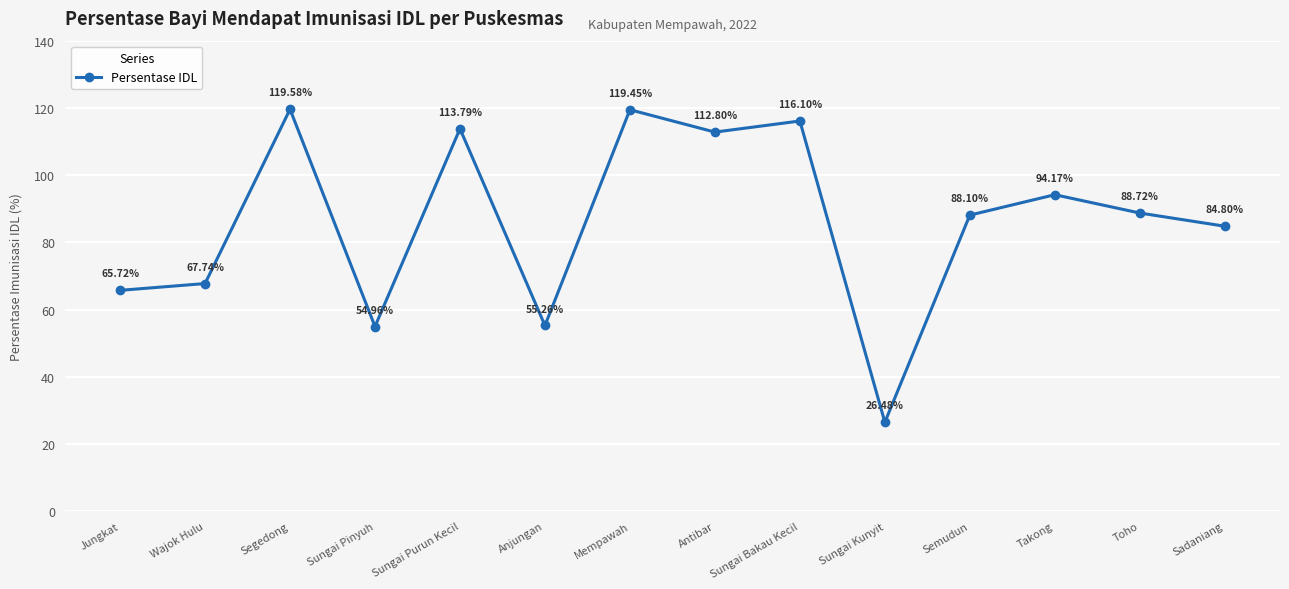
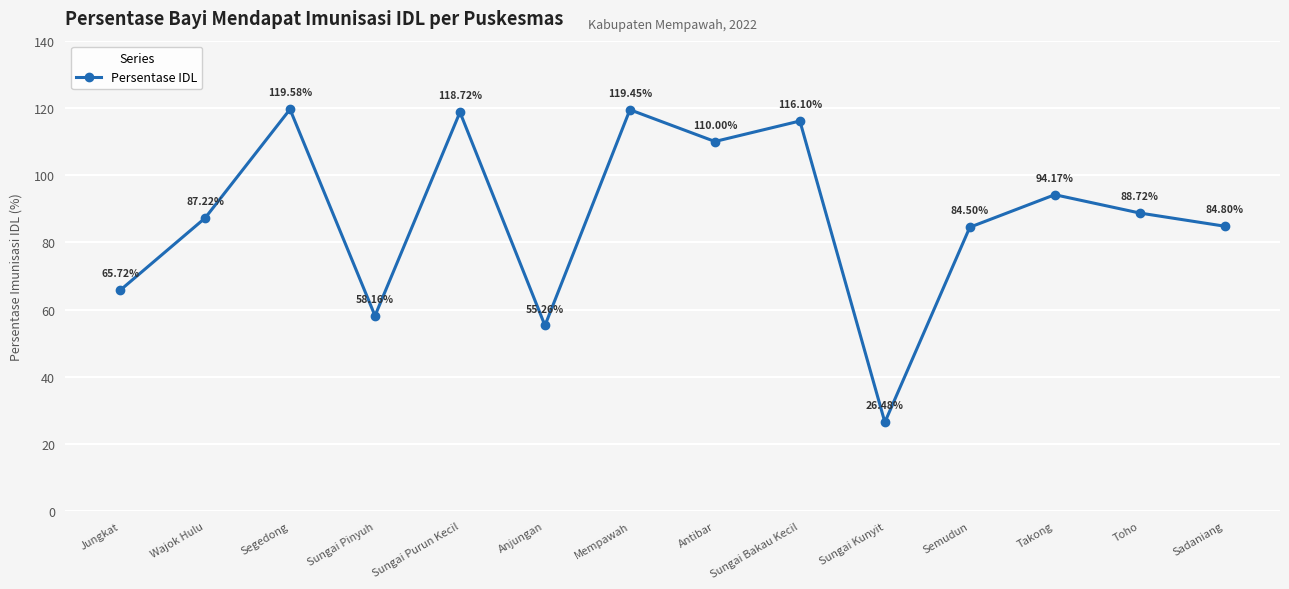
  {
    "Jungkat": "65.72%",
-   "Wajok Hulu": "67.74%",
+   "Wajok Hulu": "87.22%",
    "Segedong": "119.58%",
-   "Sungai Pinyuh": "54.96%",
-   "Sungai Purun Kecil": "113.79%",
+   "Sungai Pinyuh": "58.16%",
+   "Sungai Purun Kecil": "118.72%",
    "Anjungan": "55.26%",
    "Mempawah": "119.45%",
-   "Antibar": "112.80%",
+   "Antibar": "110.00%",
    "Sungai Bakau Kecil": "116.10%",
    "Sungai Kunyit": "26.48%",
-   "Semudun": "88.10%",
+   "Semudun": "84.50%",
    "Takong": "94.17%",
    "Toho": "88.72%",
    "Sadaniang": "84.80%"
  }
